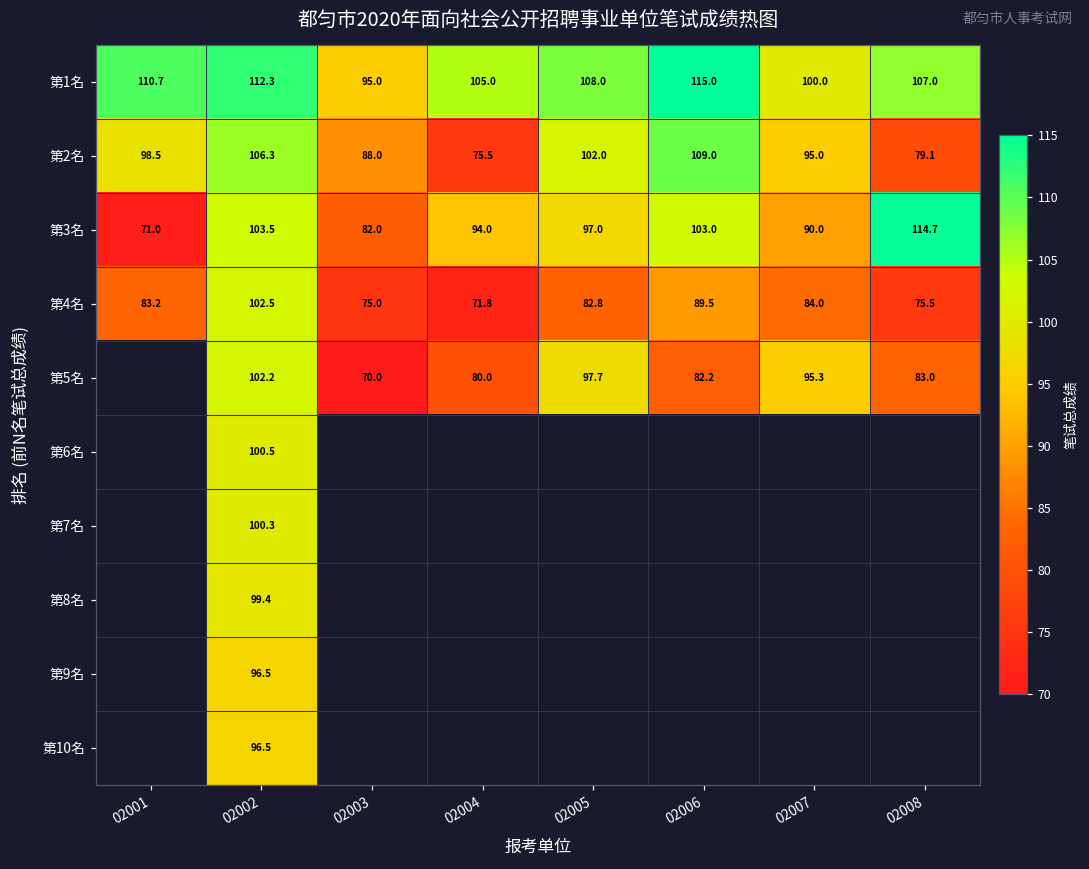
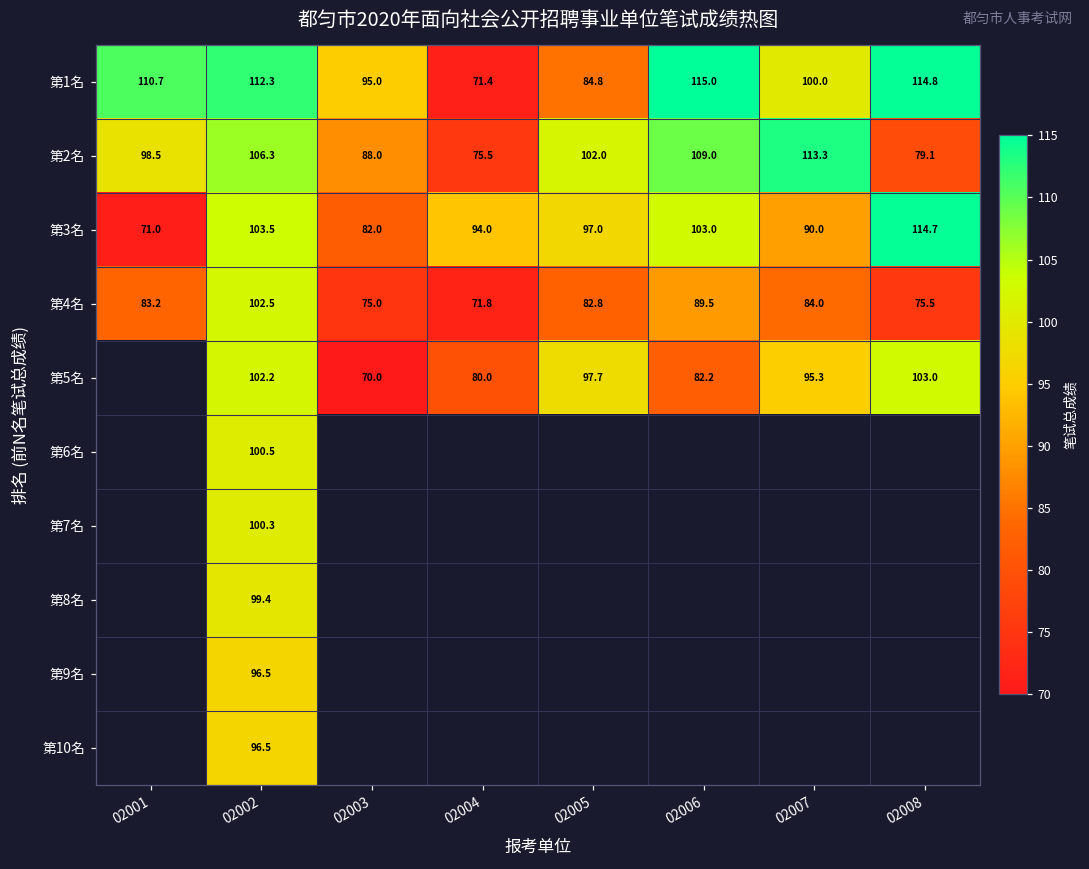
  {
    "第1名": {
      "02001": 110.7,
      "02002": 112.3,
      "02003": 95.0,
-     "02004": 105.0,
-     "02005": 108.0,
+     "02004": 71.4,
+     "02005": 84.8,
      "02006": 115.0,
      "02007": 100.0,
-     "02008": 107.0
+     "02008": 114.8
    },
    "第2名": {
      "02001": 98.5,
      "02002": 106.3,
      "02003": 88.0,
      "02004": 75.5,
      "02005": 102.0,
      "02006": 109.0,
-     "02007": 95.0,
+     "02007": 113.3,
      "02008": 79.1
    },
    "第3名": {
      "02001": 71.0,
      "02002": 103.5,
      "02003": 82.0,
      "02004": 94.0,
      "02005": 97.0,
      "02006": 103.0,
      "02007": 90.0,
      "02008": 114.7
    },
    "第4名": {
      "02001": 83.2,
      "02002": 102.5,
      "02003": 75.0,
      "02004": 71.8,
      "02005": 82.8,
      "02006": 89.5,
      "02007": 84.0,
      "02008": 75.5
    },
    "第5名": {
      "02002": 102.2,
      "02003": 70.0,
      "02004": 80.0,
      "02005": 97.7,
      "02006": 82.2,
      "02007": 95.3,
-     "02008": 83.0
+     "02008": 103.0
    },
    "第6名": {
      "02002": 100.5
    },
    "第7名": {
      "02002": 100.3
    },
    "第8名": {
      "02002": 99.4
    },
    "第9名": {
      "02002": 96.5
    },
    "第10名": {
      "02002": 96.5
    }
  }
